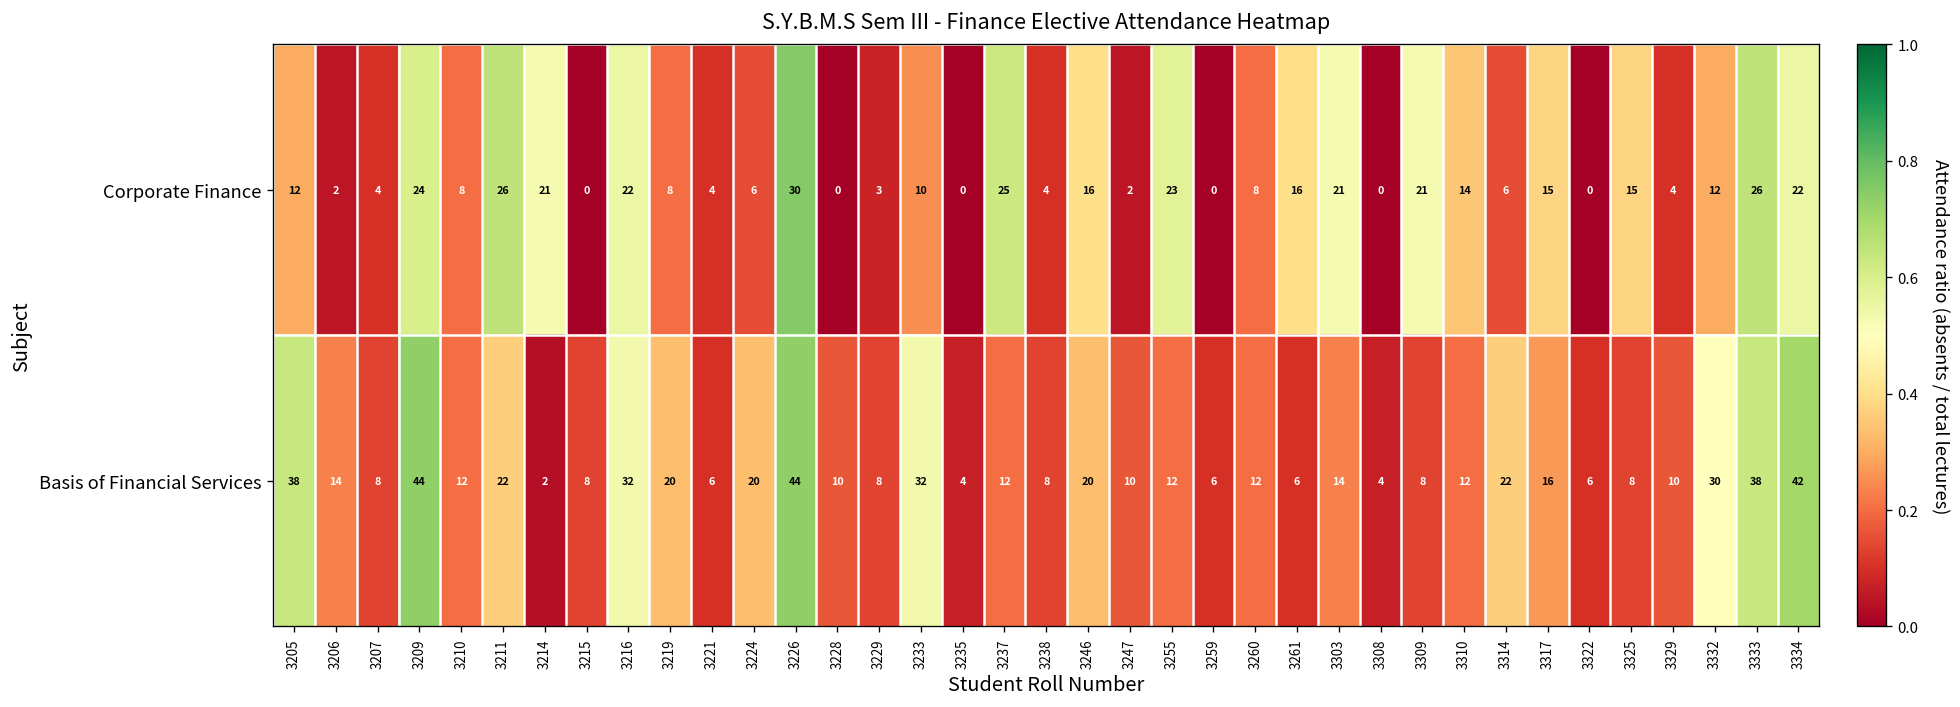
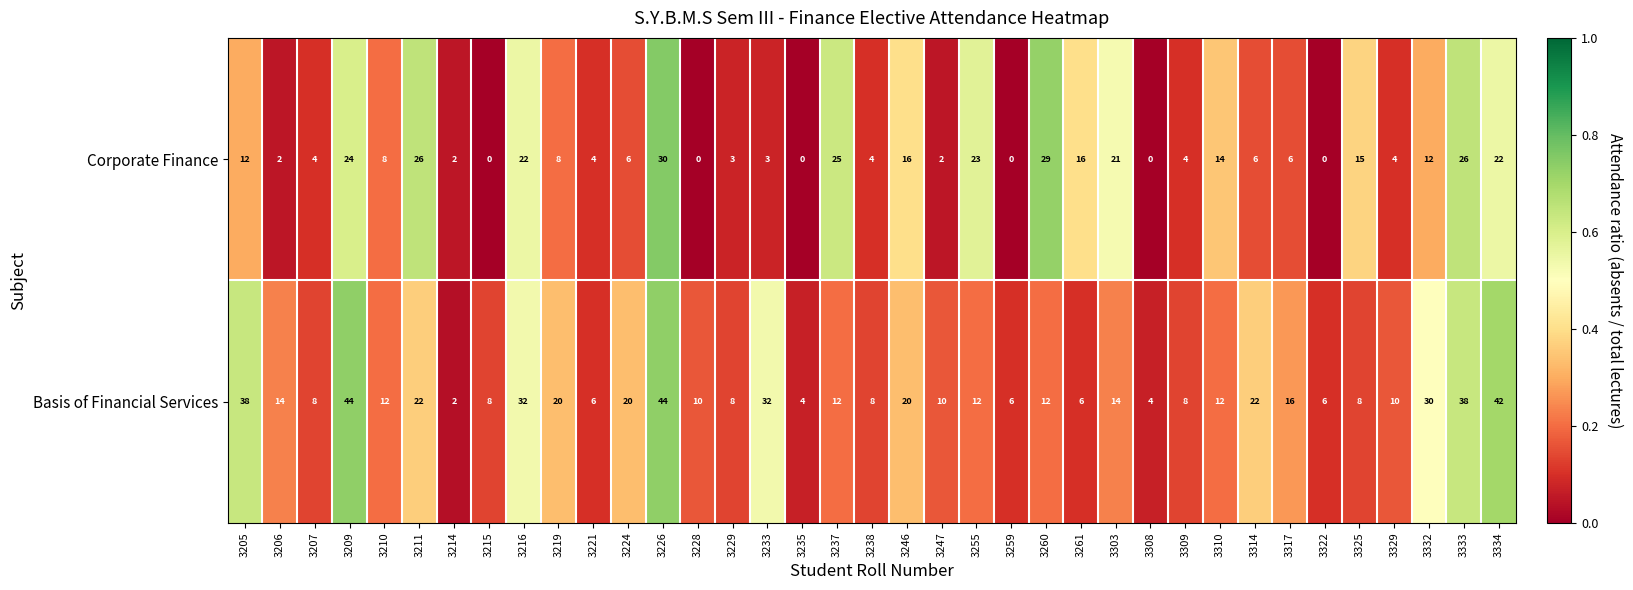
  {
    "Corporate Finance": {
      "3205": 12,
      "3206": 2,
      "3207": 4,
      "3209": 24,
      "3210": 8,
      "3211": 26,
-     "3214": 21,
+     "3214": 2,
      "3215": 0,
      "3216": 22,
      "3219": 8,
      "3221": 4,
      "3224": 6,
      "3226": 30,
      "3228": 0,
      "3229": 3,
-     "3233": 10,
+     "3233": 3,
      "3235": 0,
      "3237": 25,
      "3238": 4,
      "3246": 16,
      "3247": 2,
      "3255": 23,
      "3259": 0,
-     "3260": 8,
+     "3260": 29,
      "3261": 16,
      "3303": 21,
      "3308": 0,
-     "3309": 21,
+     "3309": 4,
      "3310": 14,
      "3314": 6,
-     "3317": 15,
+     "3317": 6,
      "3322": 0,
      "3325": 15,
      "3329": 4,
      "3332": 12,
      "3333": 26,
      "3334": 22
    },
    "Basis of Financial Services": {
      "3205": 38,
      "3206": 14,
      "3207": 8,
      "3209": 44,
      "3210": 12,
      "3211": 22,
      "3214": 2,
      "3215": 8,
      "3216": 32,
      "3219": 20,
      "3221": 6,
      "3224": 20,
      "3226": 44,
      "3228": 10,
      "3229": 8,
      "3233": 32,
      "3235": 4,
      "3237": 12,
      "3238": 8,
      "3246": 20,
      "3247": 10,
      "3255": 12,
      "3259": 6,
      "3260": 12,
      "3261": 6,
      "3303": 14,
      "3308": 4,
      "3309": 8,
      "3310": 12,
      "3314": 22,
      "3317": 16,
      "3322": 6,
      "3325": 8,
      "3329": 10,
      "3332": 30,
      "3333": 38,
      "3334": 42
    }
  }
